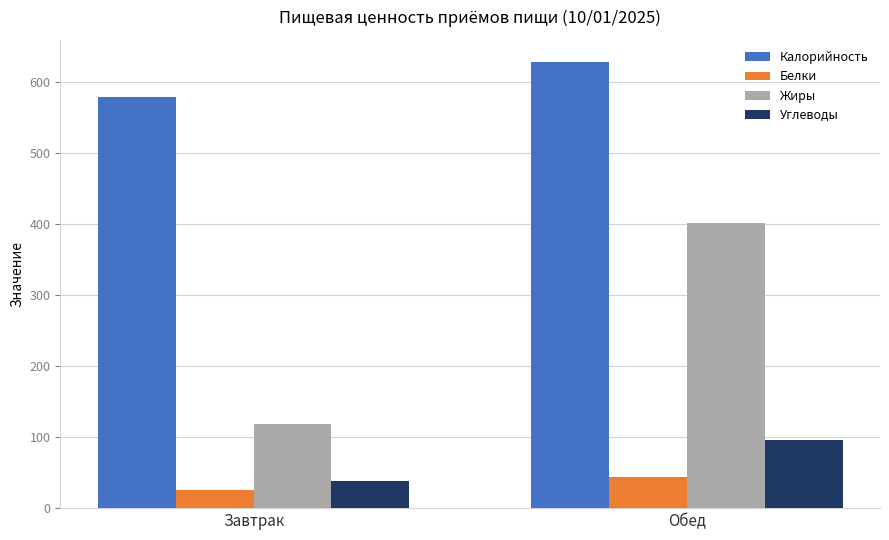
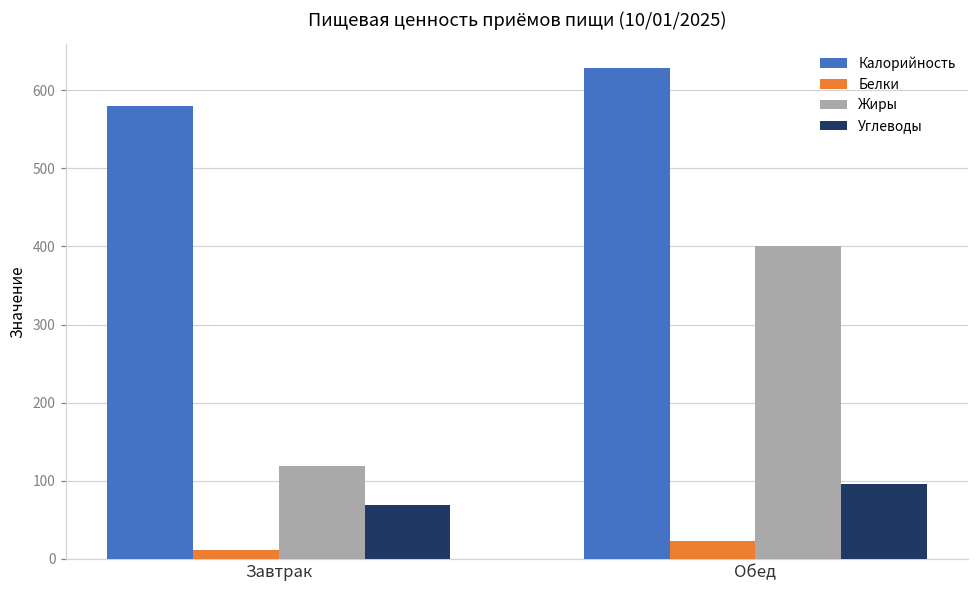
  {
    "Калорийность": {
      "Завтрак": 580,
      "Обед": 630
    },
    "Белки": {
-     "Завтрак": 30,
-     "Обед": 40
+     "Завтрак": 10,
+     "Обед": 20
    },
    "Жиры": {
      "Завтрак": 120,
      "Обед": 400
    },
    "Углеводы": {
-     "Завтрак": 40,
+     "Завтрак": 70,
      "Обед": 100
    }
  }
